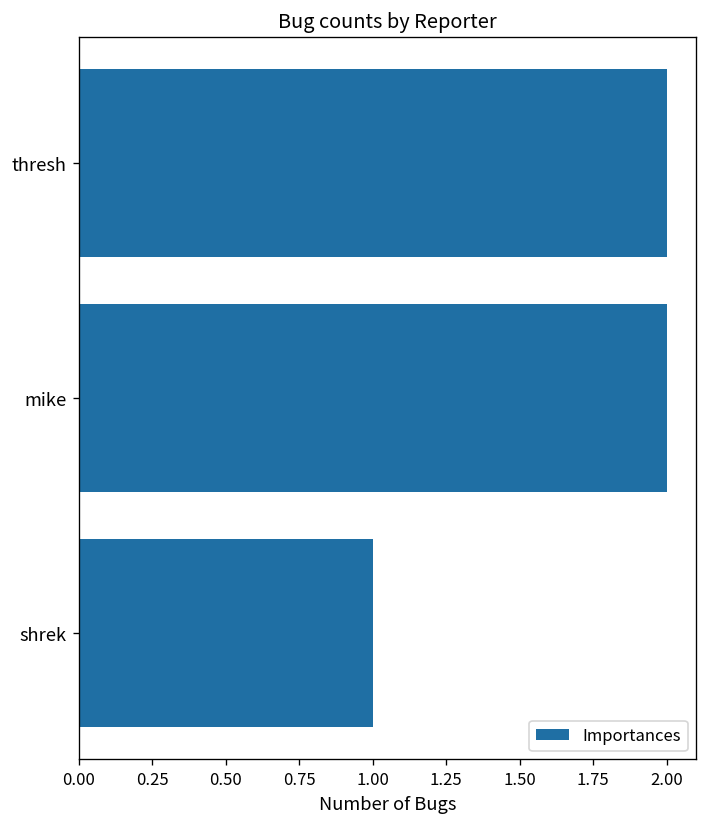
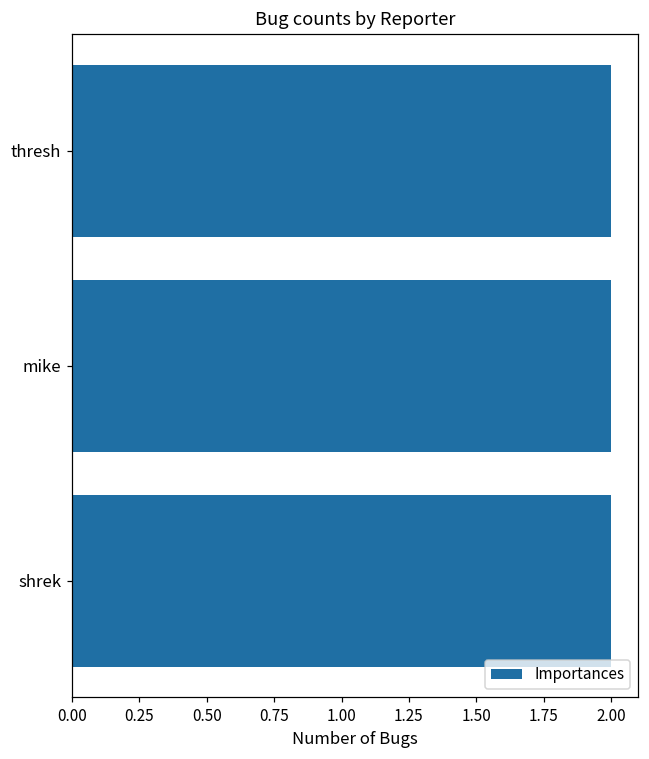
  {
    "thresh": 2,
    "mike": 2,
-   "shrek": 1
+   "shrek": 2
  }
